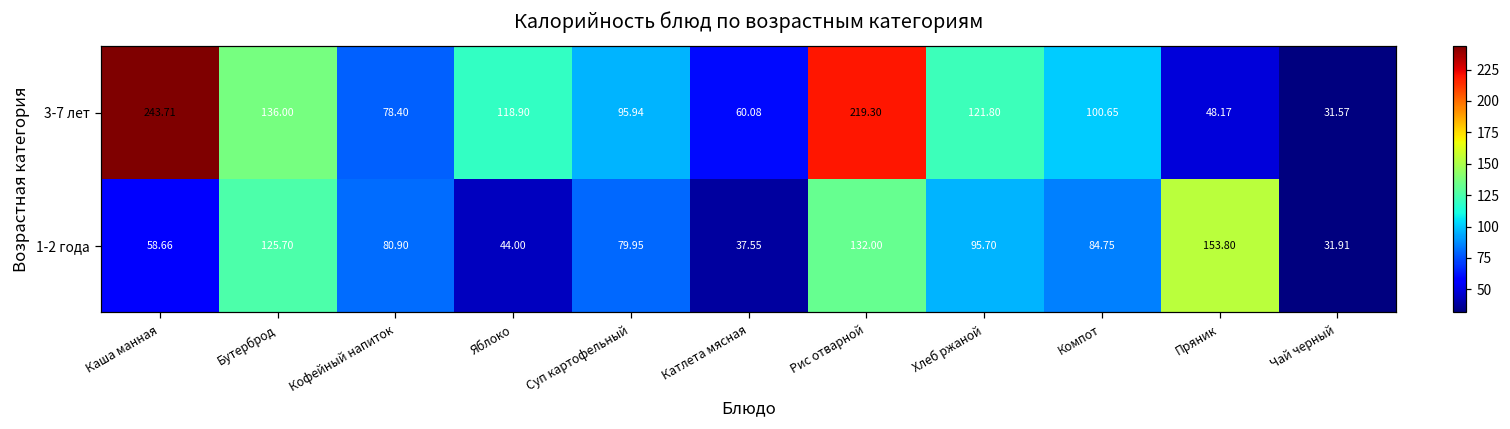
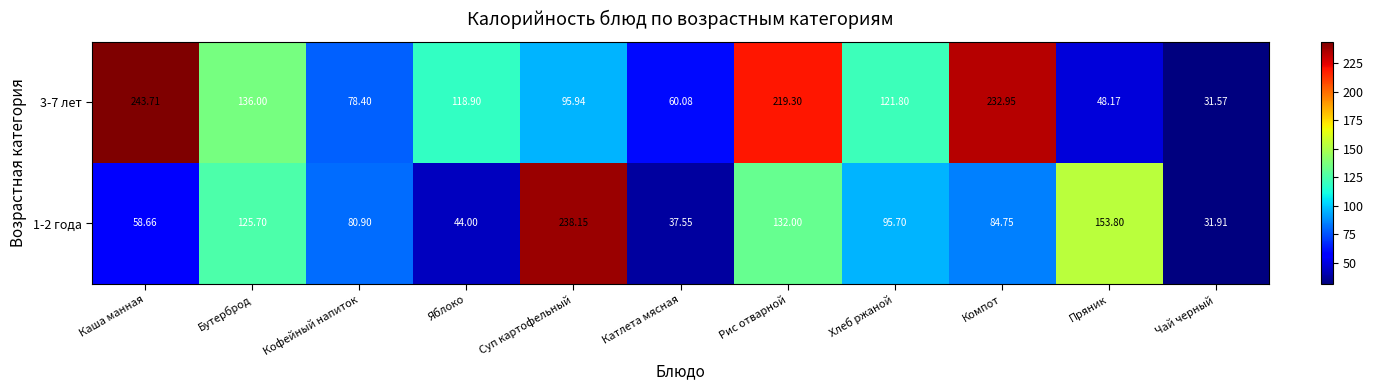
  {
    "3-7 лет": {
      "Каша манная": 243.71,
      "Бутерброд": 136.00,
      "Кофейный напиток": 78.40,
      "Яблоко": 118.90,
      "Суп картофельный": 95.94,
      "Катлета мясная": 60.08,
      "Рис отварной": 219.30,
      "Хлеб ржаной": 121.80,
-     "Компот": 100.65,
+     "Компот": 232.95,
      "Пряник": 48.17,
      "Чай черный": 31.57
    },
    "1-2 года": {
      "Каша манная": 58.66,
      "Бутерброд": 125.70,
      "Кофейный напиток": 80.90,
      "Яблоко": 44.00,
-     "Суп картофельный": 79.95,
+     "Суп картофельный": 238.15,
      "Катлета мясная": 37.55,
      "Рис отварной": 132.00,
      "Хлеб ржаной": 95.70,
      "Компот": 84.75,
      "Пряник": 153.80,
      "Чай черный": 31.91
    }
  }
